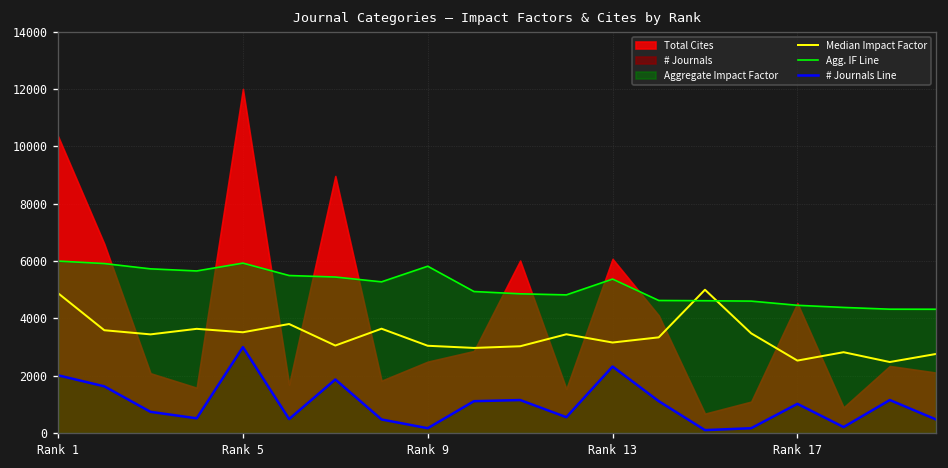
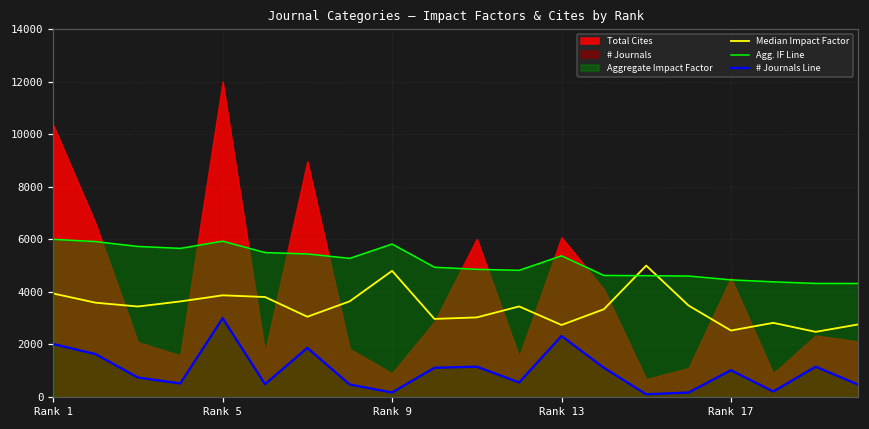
  {
    "Median Impact Factor": {
-     "Rank 1": 4900,
-     "Rank 5": 3500,
-     "Rank 9": 3000,
-     "Rank 13": 3200,
+     "Rank 1": 3900,
+     "Rank 5": 3900,
+     "Rank 9": 4800,
+     "Rank 13": 2700,
      "Rank 17": 2500
    },
    "Total Cites": {
      "Rank 1": 10300,
      "Rank 5": 12000,
-     "Rank 9": 2500,
+     "Rank 9": 900,
      "Rank 13": 6100
    },
    "Aggregate Impact Factor": {
      "Rank 1": 6000,
      "Rank 5": 5900,
      "Rank 9": 5800,
      "Rank 13": 5400
    },
    "# Journals": {
      "Rank 1": 2000,
      "Rank 5": 3000,
      "Rank 9": 200,
      "Rank 13": 2300,
      "Rank 17": 1000
    }
  }
